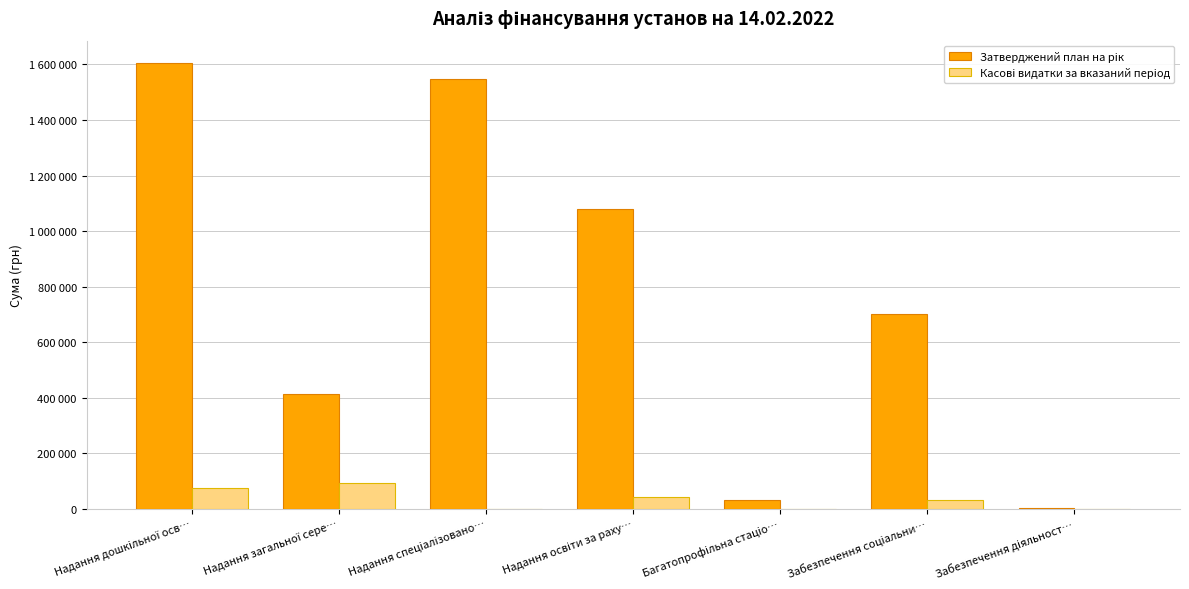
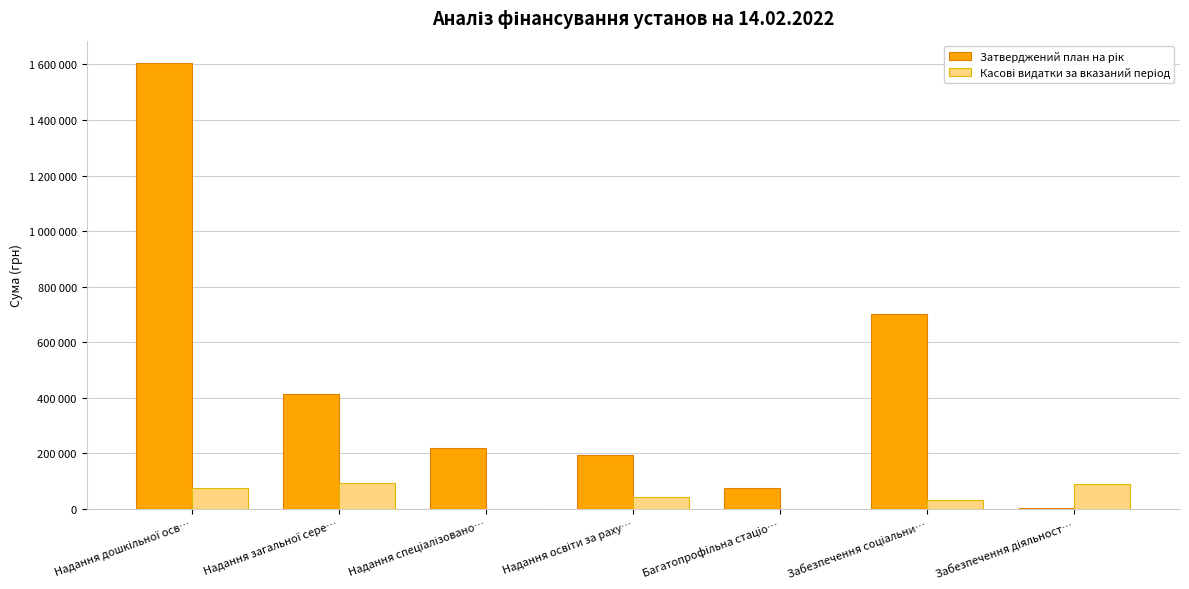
  {
    "Затверджений план на рік": {
      "Надання дошкільної осв…": 1610000,
      "Надання загальної сере…": 410000,
-     "Надання спеціалізовано…": 1550000,
-     "Надання освіти за раху…": 1080000,
-     "Багатопрофільна стаціо…": 30000,
+     "Надання спеціалізовано…": 220000,
+     "Надання освіти за раху…": 190000,
+     "Багатопрофільна стаціо…": 80000,
      "Забезпечення соціальни…": 700000
    },
    "Касові видатки за вказаний період": {
      "Надання дошкільної осв…": 70000,
      "Надання загальної сере…": 90000,
      "Надання спеціалізовано…": 0,
      "Надання освіти за раху…": 40000,
      "Багатопрофільна стаціо…": 0,
      "Забезпечення соціальни…": 30000,
-     "Забезпечення діяльност…": 0
+     "Забезпечення діяльност…": 90000
    }
  }
